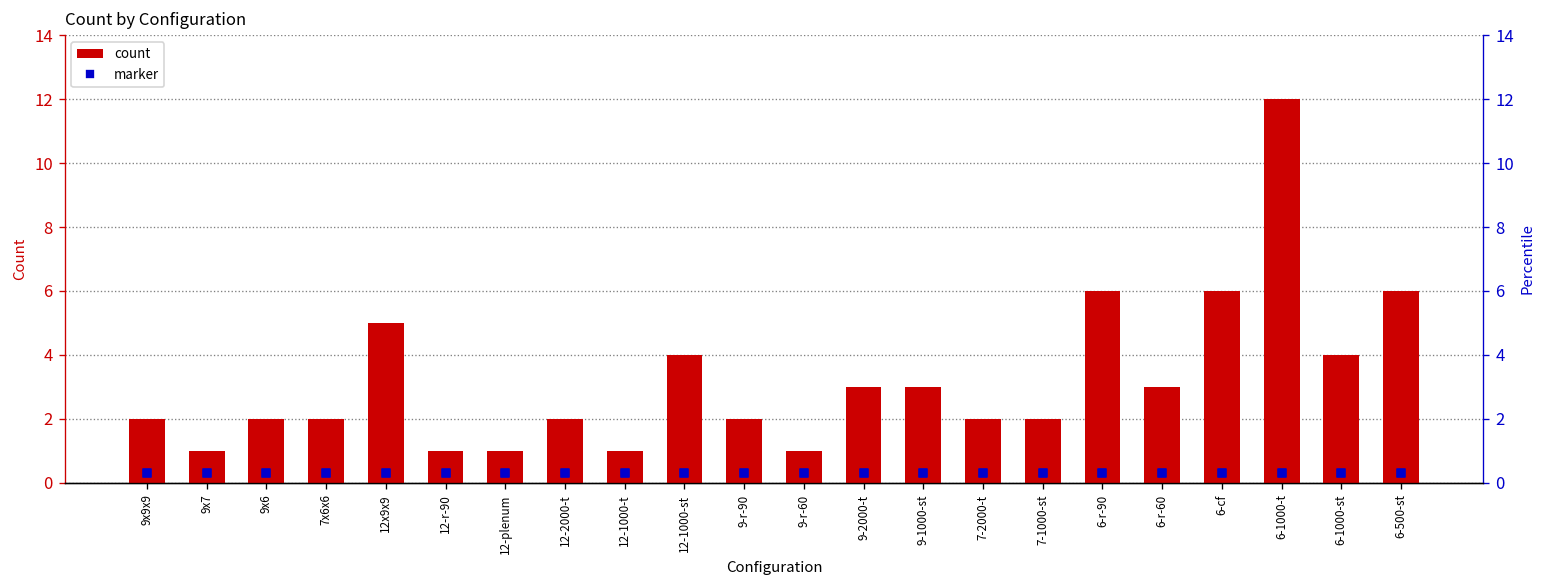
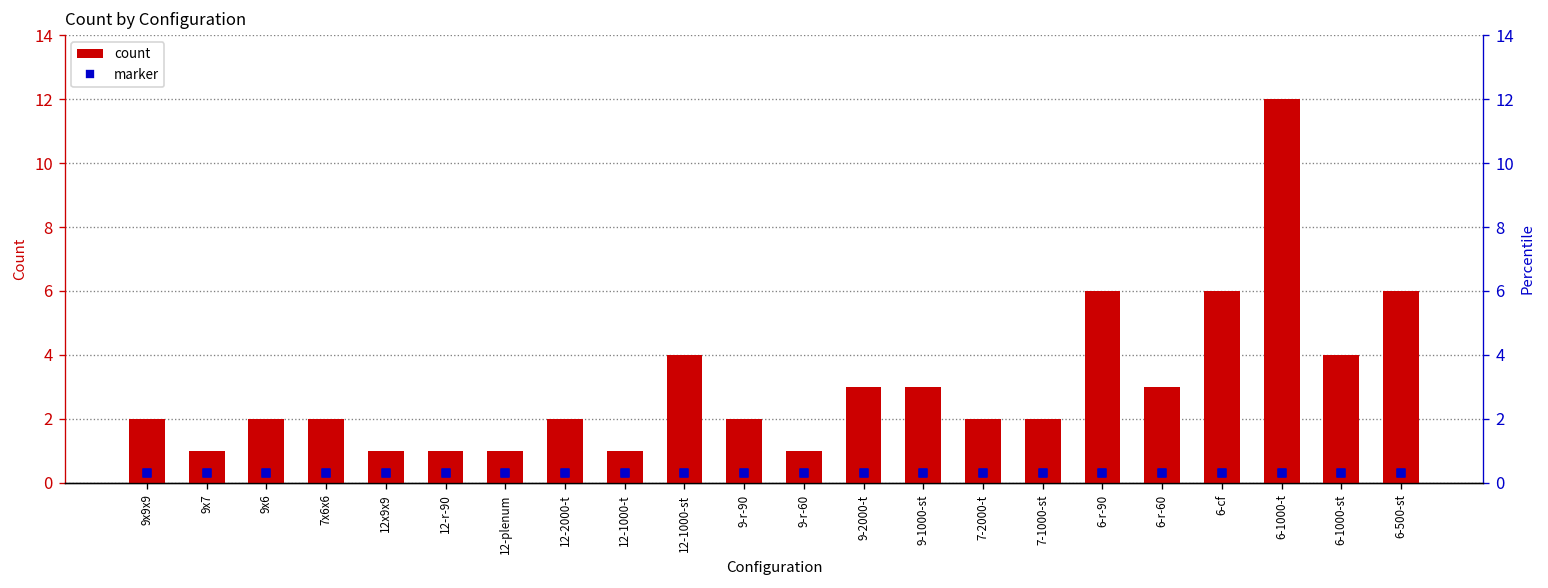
  {
    "count": {
      "9x9x9": 2,
      "9x7": 1,
      "9x6": 2,
      "7x6x6": 2,
-     "12x9x9": 5,
+     "12x9x9": 1,
      "12-r-90": 1,
      "12-plenum": 1,
      "12-2000-t": 2,
      "12-1000-t": 1,
      "12-1000-st": 4,
      "9-r-90": 2,
      "9-r-60": 1,
      "9-2000-t": 3,
      "9-1000-st": 3,
      "7-2000-t": 2,
      "7-1000-st": 2,
      "6-r-90": 6,
      "6-r-60": 3,
      "6-cf": 6,
      "6-1000-t": 12,
      "6-1000-st": 4,
      "6-500-st": 6
    }
  }
